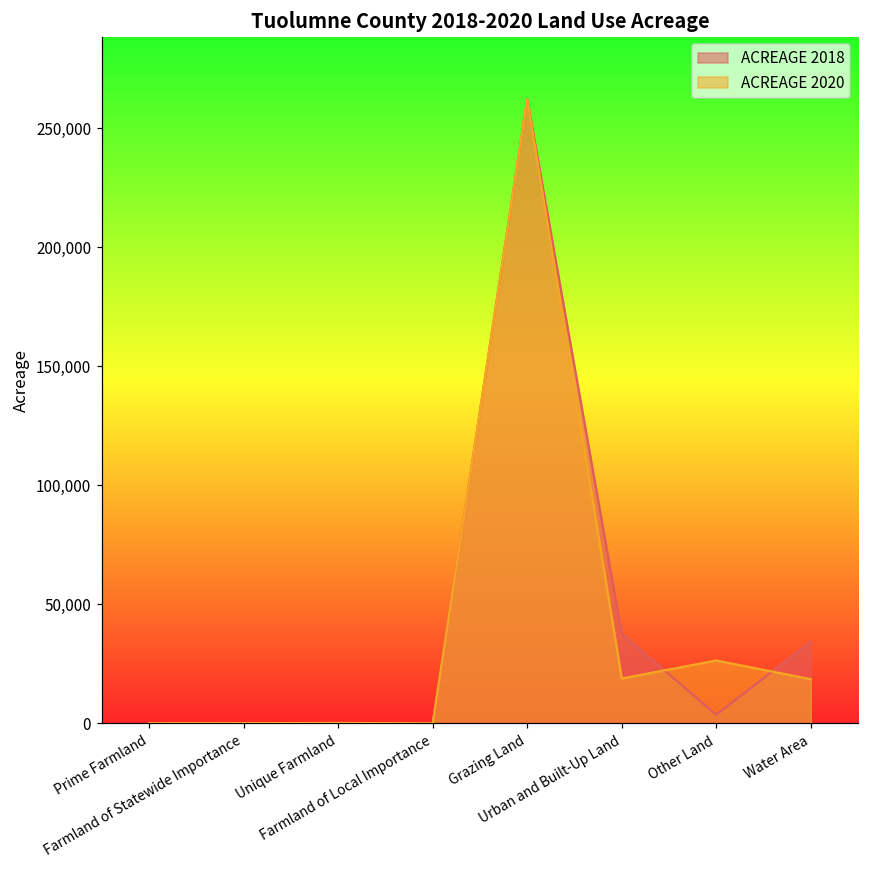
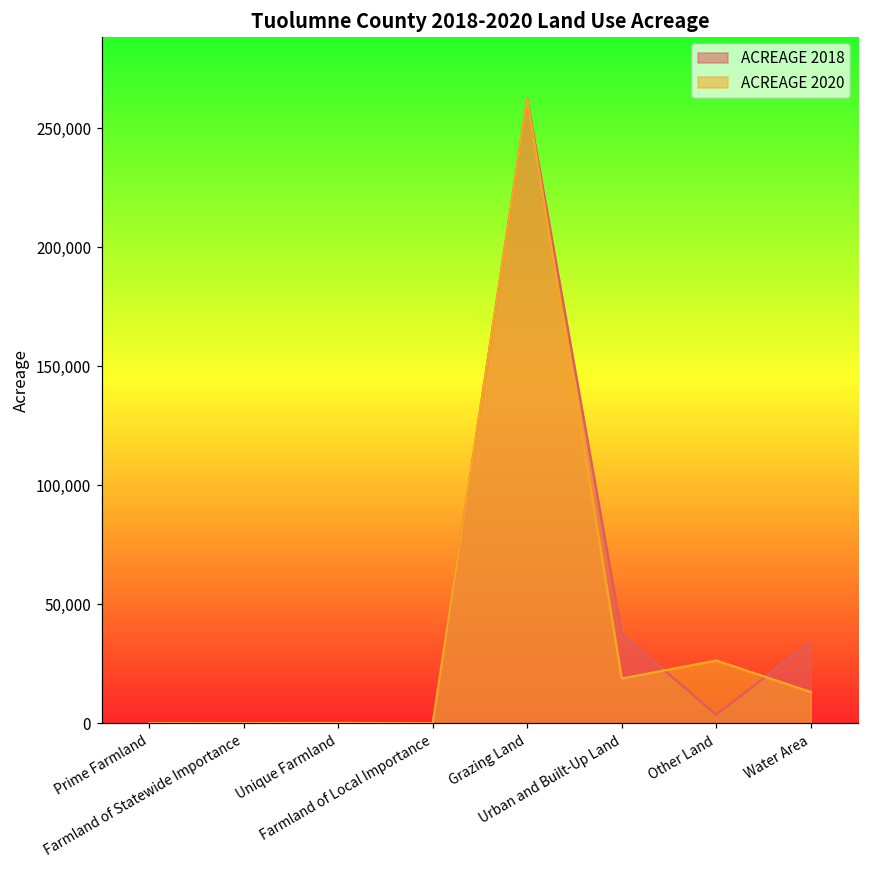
  {
    "ACREAGE 2018": {
      "Urban and Built-Up Land": "38,000",
      "Other Land": "4,000",
      "Water Area": "34,000"
    },
    "ACREAGE 2020": {
      "Urban and Built-Up Land": "19,000",
      "Other Land": "26,000",
-     "Water Area": "19,000"
+     "Water Area": "13,000"
    }
  }
